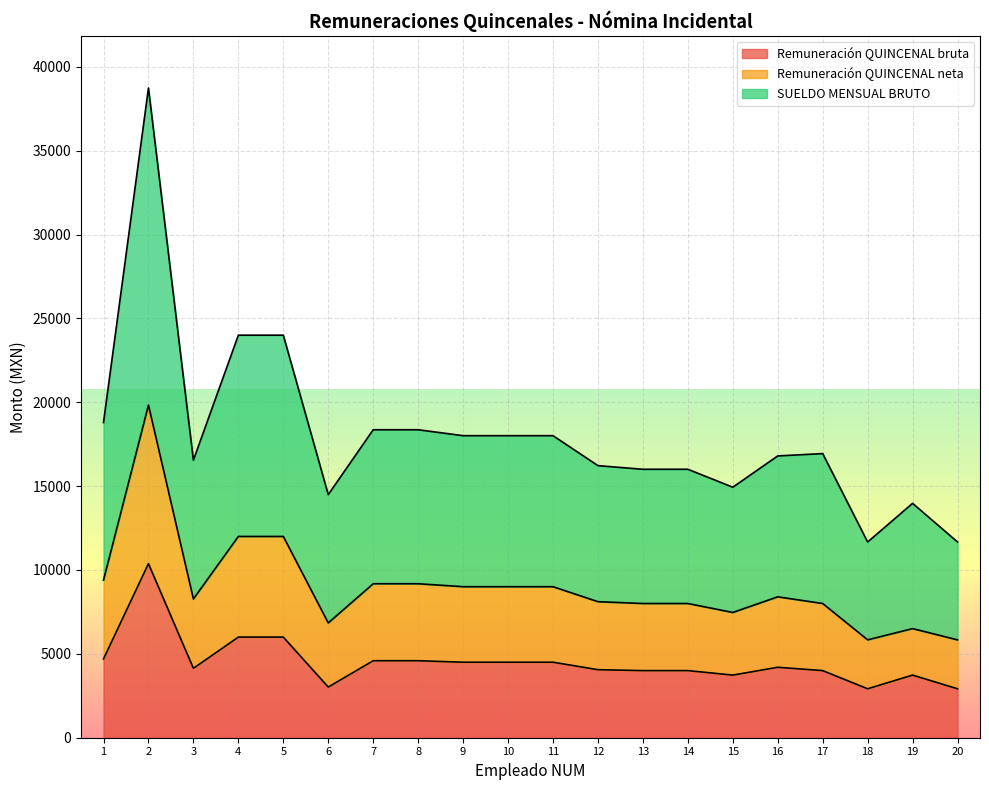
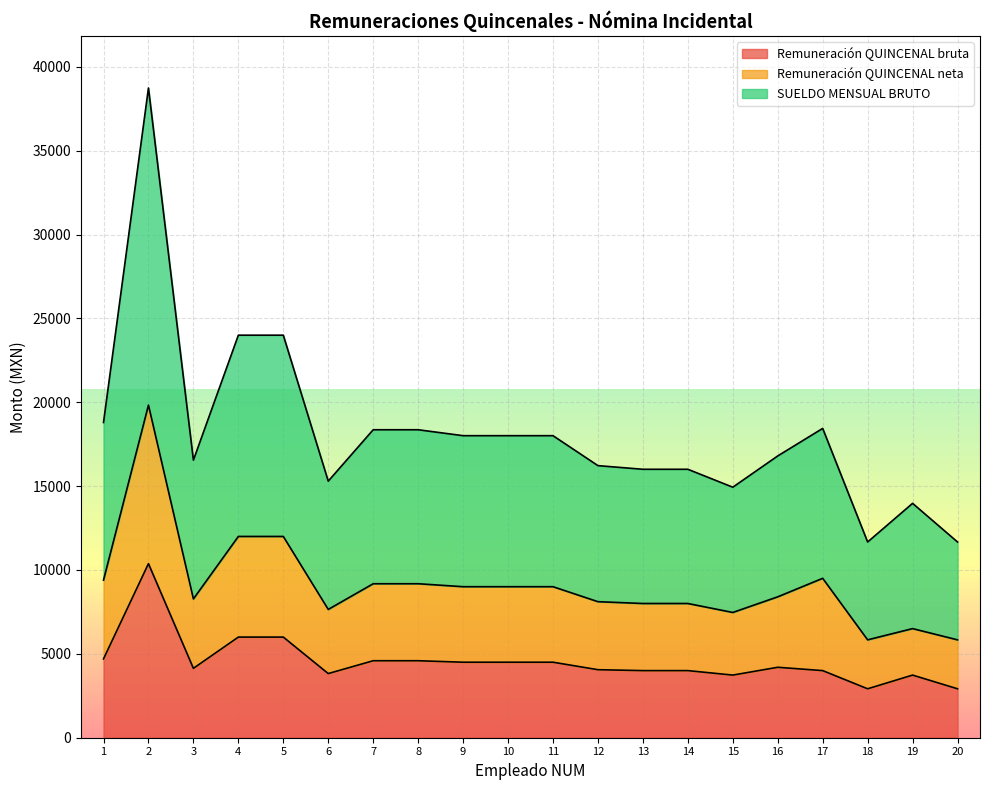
  {
    "Remuneración QUINCENAL bruta": {
      "1": 4700,
      "2": 10400,
      "3": 4100,
      "4": 6000,
      "5": 6000,
-     "6": 3000,
+     "6": 3800,
      "7": 4600,
      "8": 4600,
      "9": 4500,
      "10": 4500,
      "11": 4500,
      "12": 4100,
      "13": 4000,
      "14": 4000,
      "15": 3700,
      "16": 4200,
      "17": 4000,
      "18": 2900,
      "19": 3700,
      "20": 2900
    },
    "Remuneración QUINCENAL neta": {
      "1": 4700,
      "2": 9500,
      "3": 4100,
      "4": 6000,
      "5": 6000,
      "6": 3800,
      "7": 4600,
      "8": 4600,
      "9": 4500,
      "10": 4500,
      "11": 4500,
      "12": 4100,
      "13": 4000,
      "14": 4000,
      "15": 3700,
      "16": 4200,
-     "17": 4000,
+     "17": 5500,
      "18": 2900,
      "19": 2800,
      "20": 2900
    },
    "SUELDO MENSUAL BRUTO": {
      "1": 9400,
      "2": 18900,
      "3": 8300,
      "4": 12000,
      "5": 12000,
      "6": 7600,
      "7": 9200,
      "8": 9200,
      "9": 9000,
      "10": 9000,
      "11": 9000,
      "12": 8100,
      "13": 8000,
      "14": 8000,
      "15": 7500,
      "16": 8400,
      "17": 8900,
      "18": 5800,
      "19": 7500,
      "20": 5800
    }
  }
